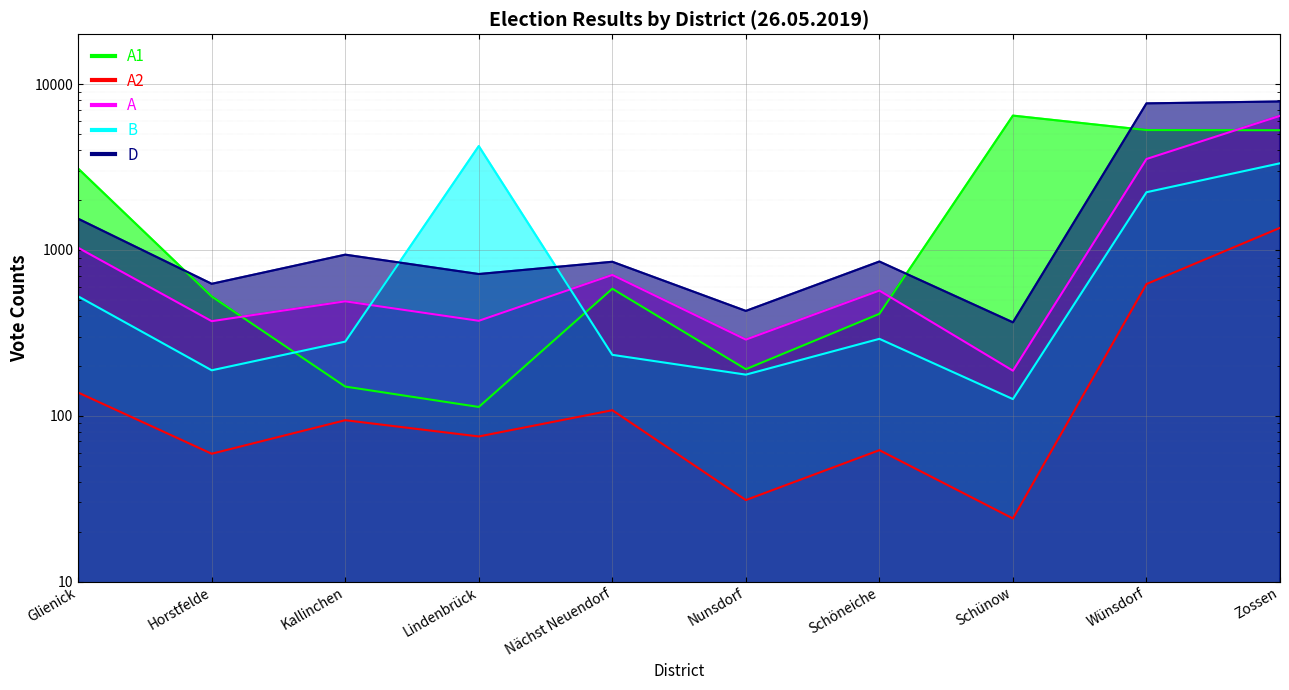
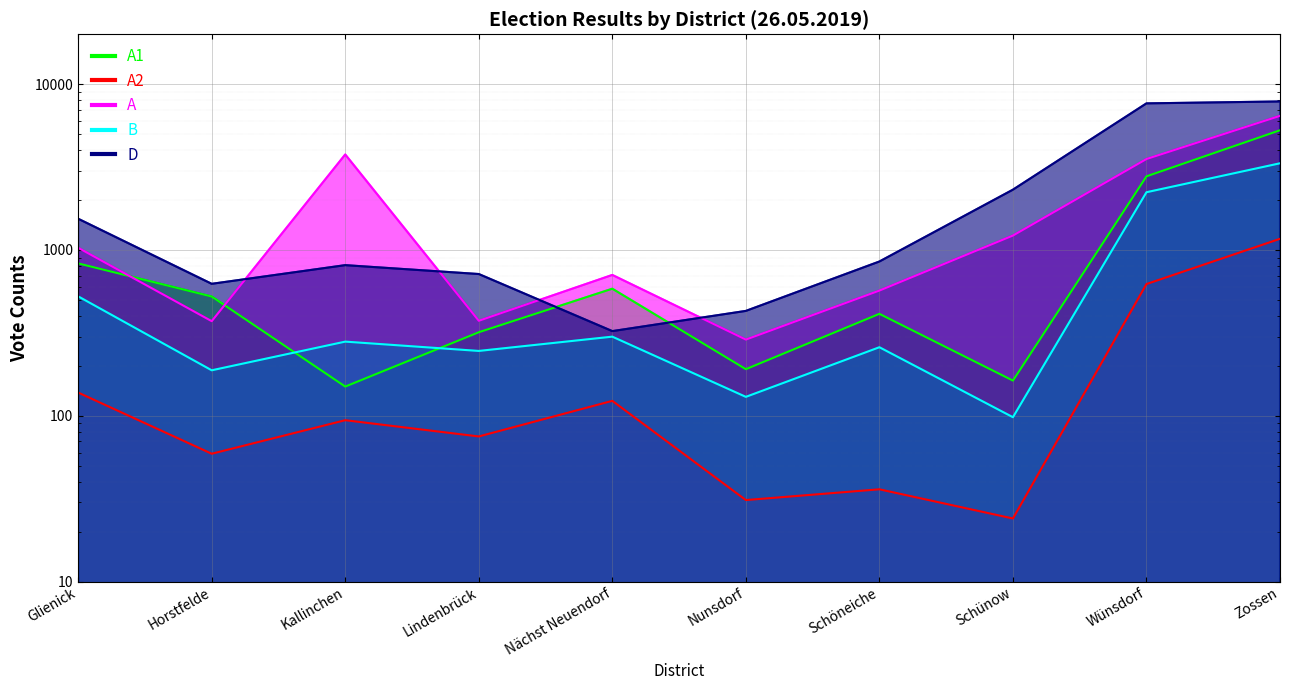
  {
    "A1": {
-     "Glienick": 3100,
+     "Glienick": 800,
      "Horstfelde": 520,
      "Kallinchen": 150,
-     "Lindenbrück": 110,
+     "Lindenbrück": 320,
      "Nächst Neuendorf": 580,
      "Nunsdorf": 190,
      "Schöneiche": 410,
-     "Schünow": 6500,
-     "Wünsdorf": 5300,
+     "Schünow": 160,
+     "Wünsdorf": 2800,
      "Zossen": 5300
    },
    "A2": {
      "Glienick": 140,
      "Horstfelde": 59,
      "Kallinchen": 90,
      "Lindenbrück": 80,
-     "Nächst Neuendorf": 110,
+     "Nächst Neuendorf": 120,
      "Nunsdorf": 31,
-     "Schöneiche": 62,
+     "Schöneiche": 36,
      "Schünow": 24,
      "Wünsdorf": 620,
-     "Zossen": 1400
+     "Zossen": 1200
    },
    "A": {
      "Glienick": 1000,
      "Horstfelde": 370,
-     "Kallinchen": 490,
+     "Kallinchen": 3800,
      "Lindenbrück": 370,
      "Nächst Neuendorf": 710,
      "Nunsdorf": 290,
      "Schöneiche": 570,
-     "Schünow": 190,
+     "Schünow": 1200,
      "Wünsdorf": 3500,
      "Zossen": 6400
    },
    "B": {
      "Glienick": 530,
      "Horstfelde": 190,
      "Kallinchen": 280,
-     "Lindenbrück": 4200,
-     "Nächst Neuendorf": 230,
-     "Nunsdorf": 180,
-     "Schöneiche": 290,
-     "Schünow": 130,
+     "Lindenbrück": 250,
+     "Nächst Neuendorf": 300,
+     "Nunsdorf": 130,
+     "Schöneiche": 260,
+     "Schünow": 100,
      "Wünsdorf": 2200,
      "Zossen": 3300
    },
    "D": {
      "Glienick": 1500,
      "Horstfelde": 630,
-     "Kallinchen": 900,
+     "Kallinchen": 800,
      "Lindenbrück": 720,
-     "Nächst Neuendorf": 800,
+     "Nächst Neuendorf": 320,
      "Nunsdorf": 430,
      "Schöneiche": 900,
-     "Schünow": 370,
+     "Schünow": 2300,
      "Wünsdorf": 8000,
      "Zossen": 8000
    }
  }
